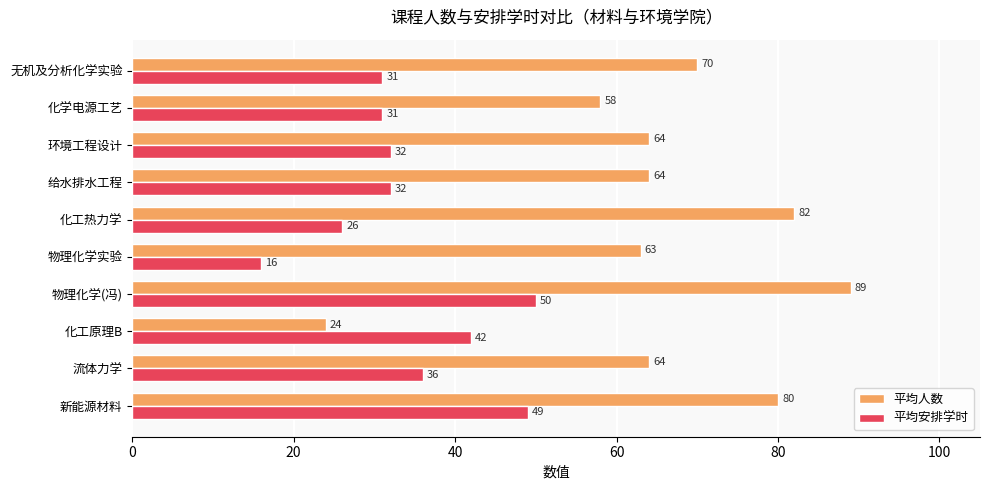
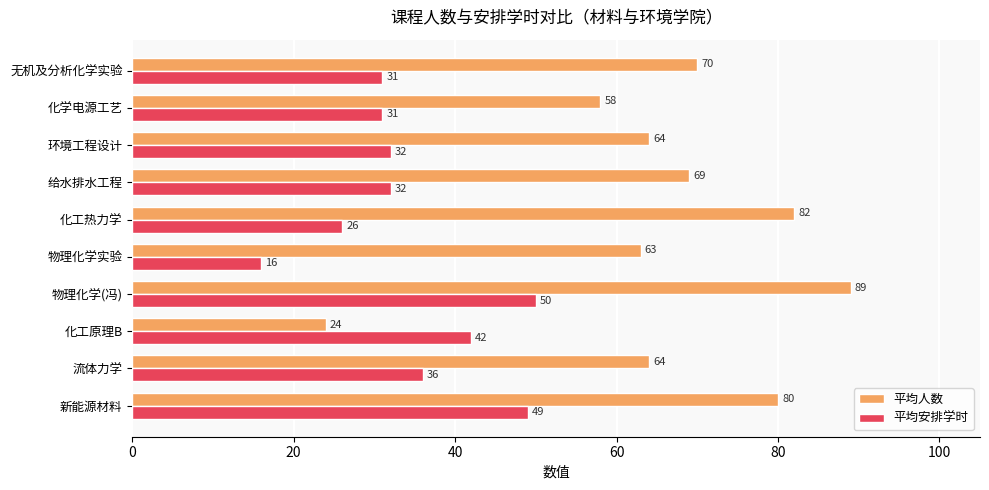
  {
    "平均人数": {
      "无机及分析化学实验": 70,
      "化学电源工艺": 58,
      "环境工程设计": 64,
-     "给水排水工程": 64,
+     "给水排水工程": 69,
      "化工热力学": 82,
      "物理化学实验": 63,
      "物理化学(冯)": 89,
      "化工原理B": 24,
      "流体力学": 64,
      "新能源材料": 80
    },
    "平均安排学时": {
      "无机及分析化学实验": 31,
      "化学电源工艺": 31,
      "环境工程设计": 32,
      "给水排水工程": 32,
      "化工热力学": 26,
      "物理化学实验": 16,
      "物理化学(冯)": 50,
      "化工原理B": 42,
      "流体力学": 36,
      "新能源材料": 49
    }
  }
